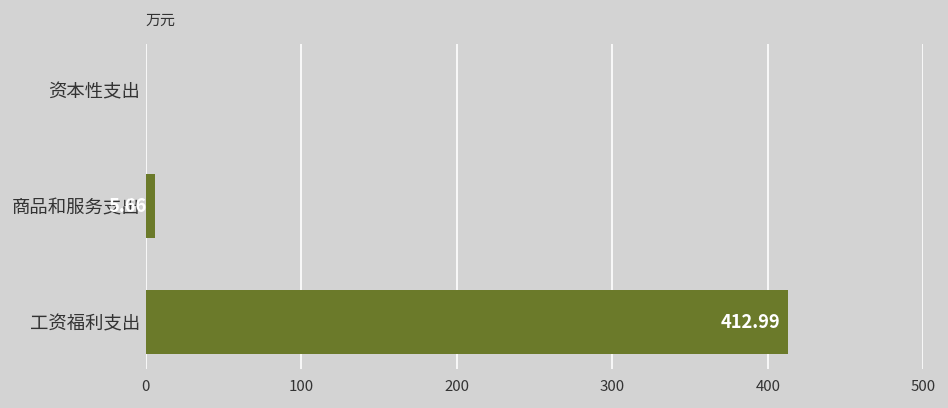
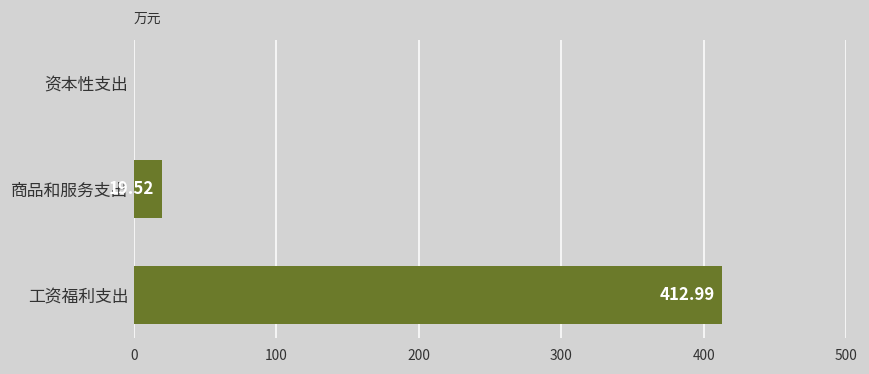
  {
    "资本性支出": 0,
-   "商品和服务支出": 6
+   "商品和服务支出": 20
  }
